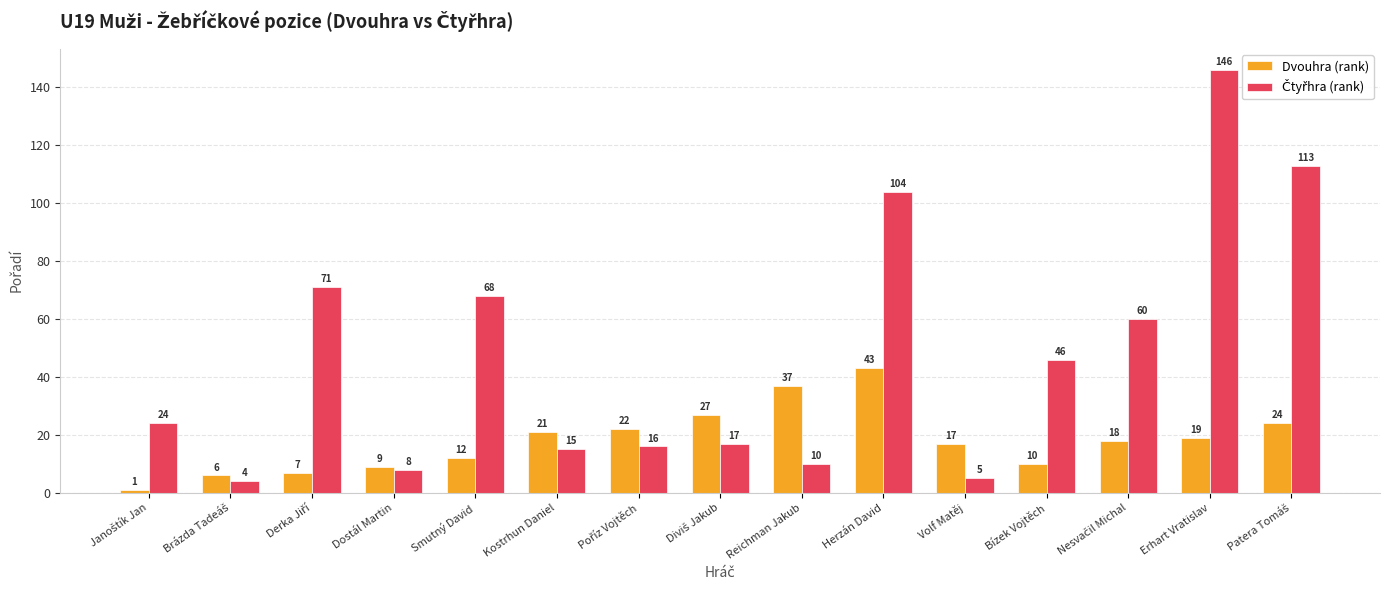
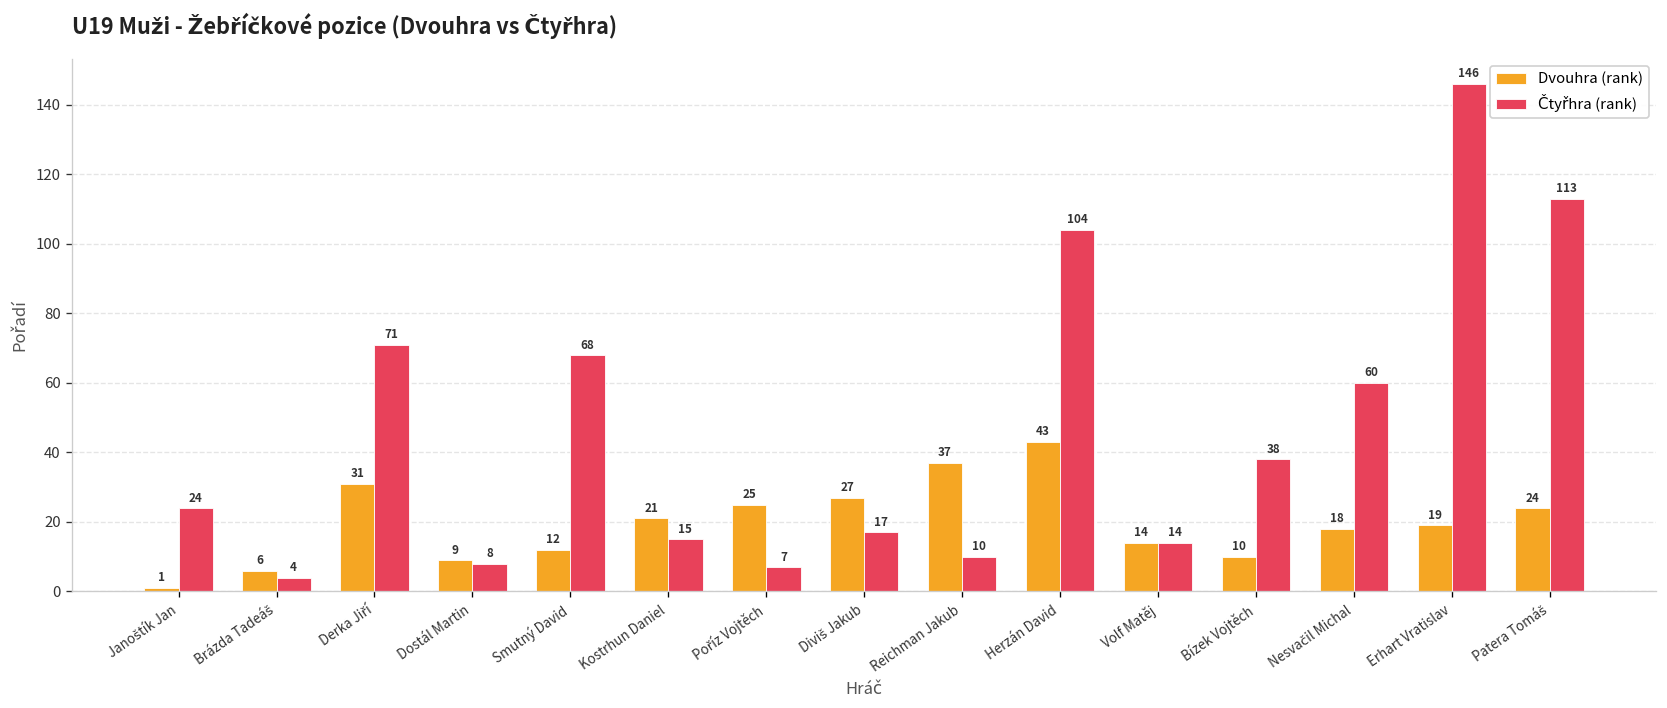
  {
    "Dvouhra (rank)": {
      "Janoštík Jan": 1,
      "Brázda Tadeáš": 6,
-     "Derka Jiří": 7,
+     "Derka Jiří": 31,
      "Dostál Martin": 9,
      "Smutný David": 12,
      "Kostrhun Daniel": 21,
-     "Poříz Vojtěch": 22,
+     "Poříz Vojtěch": 25,
      "Diviš Jakub": 27,
      "Reichman Jakub": 37,
      "Herzán David": 43,
-     "Volf Matěj": 17,
+     "Volf Matěj": 14,
      "Bízek Vojtěch": 10,
      "Nesvačil Michal": 18,
      "Erhart Vratislav": 19,
      "Patera Tomáš": 24
    },
    "Čtyřhra (rank)": {
      "Janoštík Jan": 24,
      "Brázda Tadeáš": 4,
      "Derka Jiří": 71,
      "Dostál Martin": 8,
      "Smutný David": 68,
      "Kostrhun Daniel": 15,
-     "Poříz Vojtěch": 16,
+     "Poříz Vojtěch": 7,
      "Diviš Jakub": 17,
      "Reichman Jakub": 10,
      "Herzán David": 104,
-     "Volf Matěj": 5,
-     "Bízek Vojtěch": 46,
+     "Volf Matěj": 14,
+     "Bízek Vojtěch": 38,
      "Nesvačil Michal": 60,
      "Erhart Vratislav": 146,
      "Patera Tomáš": 113
    }
  }
